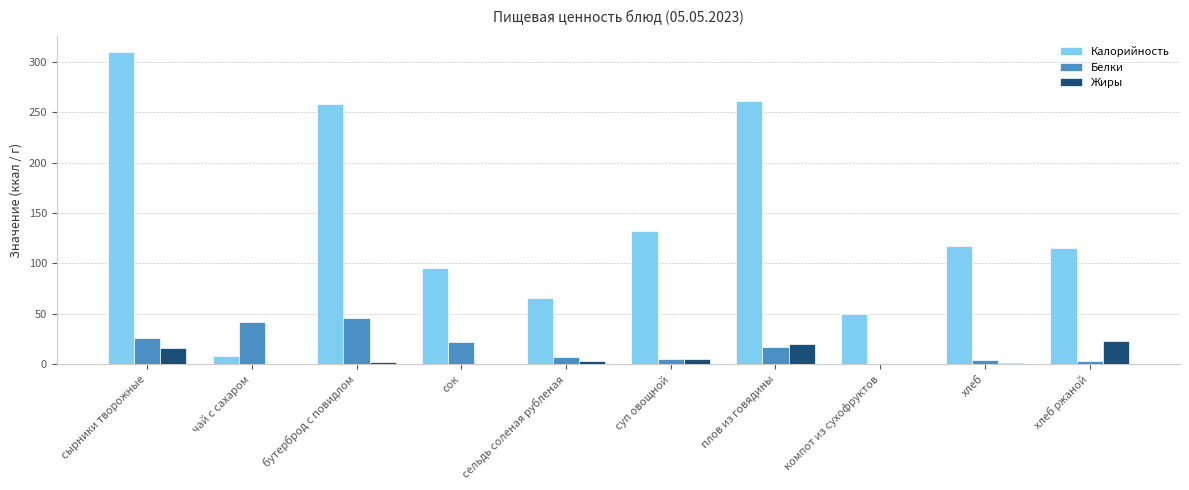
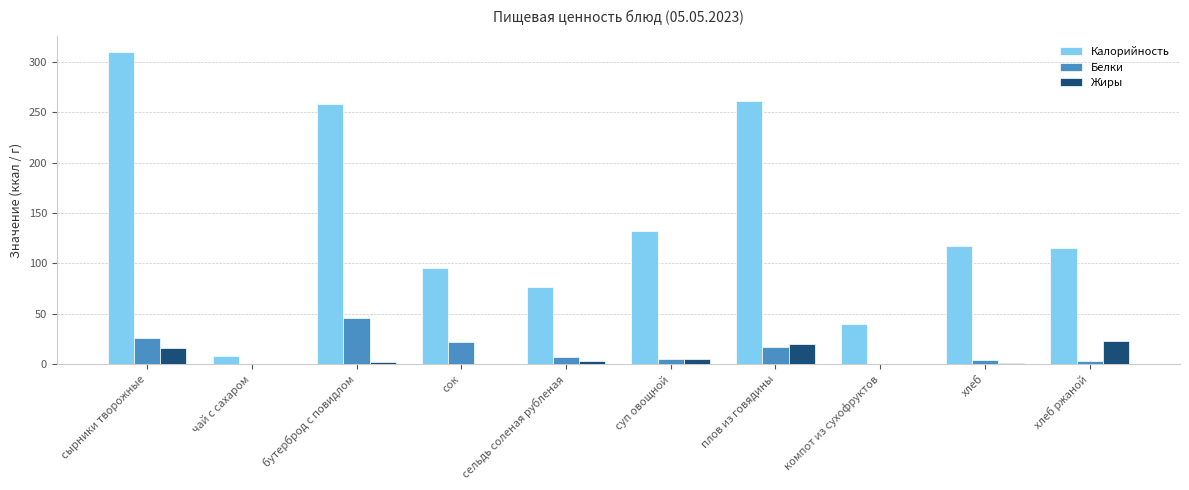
  {
    "Калорийность": {
      "сырники творожные": 310,
      "чай с сахаром": 8,
      "бутерброд с повидлом": 258,
      "сок": 95,
-     "сельдь соленая рубленая": 66,
+     "сельдь соленая рубленая": 77,
      "суп овощной": 132,
      "плов из говядины": 261,
-     "компот из сухофруктов": 50,
+     "компот из сухофруктов": 40,
      "хлеб": 117,
      "хлеб ржаной": 115
    },
    "Белки": {
      "сырники творожные": 26,
-     "чай с сахаром": 42,
+     "чай с сахаром": 0,
      "бутерброд с повидлом": 46,
      "сок": 22,
      "сельдь соленая рубленая": 7,
      "суп овощной": 5,
      "плов из говядины": 17,
      "компот из сухофруктов": 0,
      "хлеб": 4,
      "хлеб ржаной": 3
    },
    "Жиры": {
      "сырники творожные": 16,
      "чай с сахаром": 0,
      "сок": 0,
      "сельдь соленая рубленая": 3,
      "суп овощной": 5,
      "плов из говядины": 20,
      "компот из сухофруктов": 0,
      "хлеб ржаной": 23
    }
  }
